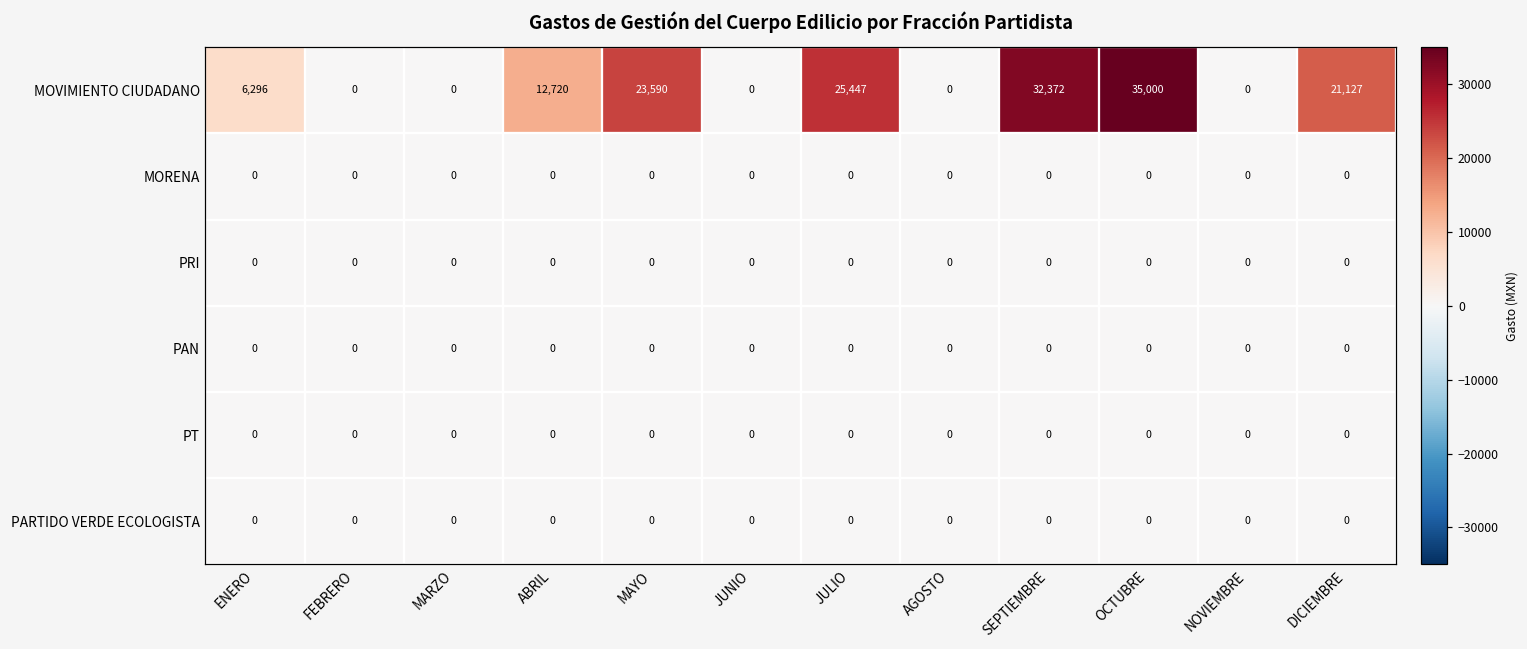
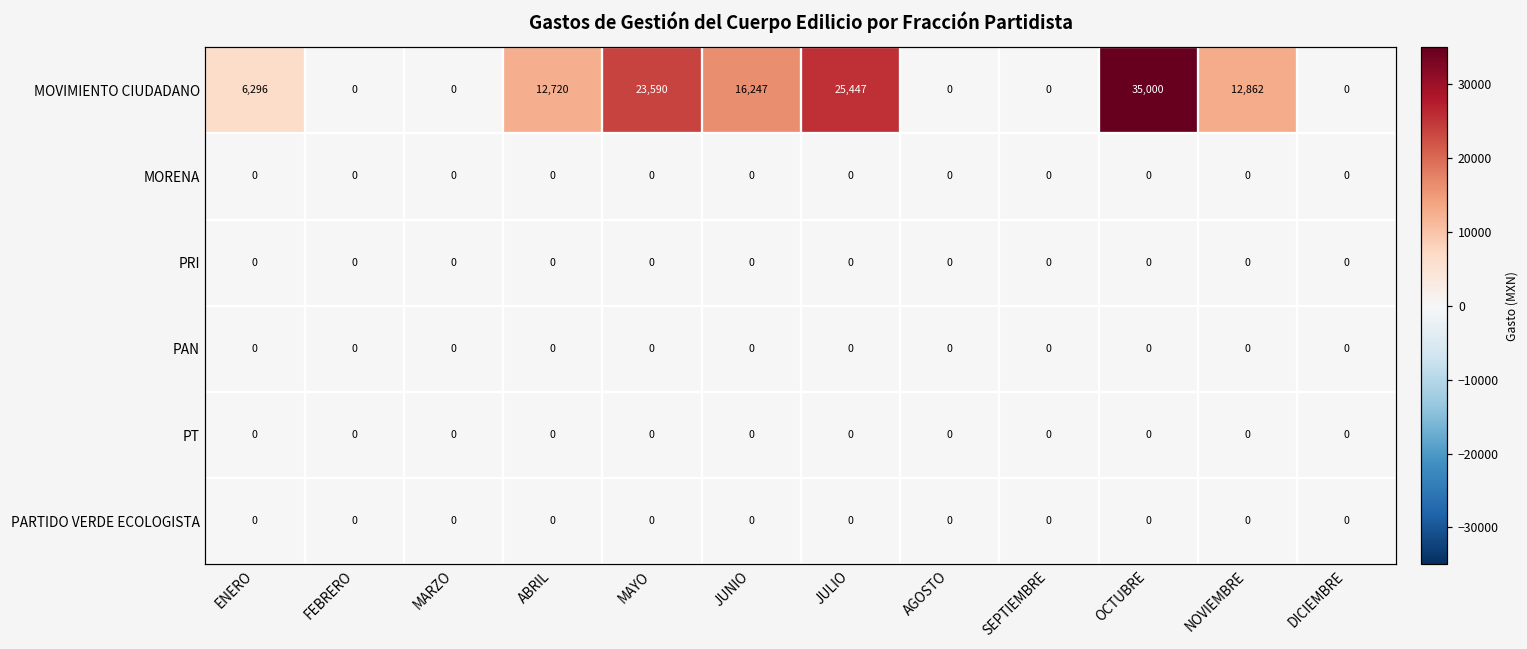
  {
    "MOVIMIENTO CIUDADANO": {
      "ENERO": "6,296",
      "FEBRERO": "0",
      "MARZO": "0",
      "ABRIL": "12,720",
      "MAYO": "23,590",
-     "JUNIO": "0",
+     "JUNIO": "16,247",
      "JULIO": "25,447",
      "AGOSTO": "0",
-     "SEPTIEMBRE": "32,372",
+     "SEPTIEMBRE": "0",
      "OCTUBRE": "35,000",
-     "NOVIEMBRE": "0",
-     "DICIEMBRE": "21,127"
+     "NOVIEMBRE": "12,862",
+     "DICIEMBRE": "0"
    },
    "MORENA": {
      "ENERO": "0",
      "FEBRERO": "0",
      "MARZO": "0",
      "ABRIL": "0",
      "MAYO": "0",
      "JUNIO": "0",
      "JULIO": "0",
      "AGOSTO": "0",
      "SEPTIEMBRE": "0",
      "OCTUBRE": "0",
      "NOVIEMBRE": "0",
      "DICIEMBRE": "0"
    },
    "PRI": {
      "ENERO": "0",
      "FEBRERO": "0",
      "MARZO": "0",
      "ABRIL": "0",
      "MAYO": "0",
      "JUNIO": "0",
      "JULIO": "0",
      "AGOSTO": "0",
      "SEPTIEMBRE": "0",
      "OCTUBRE": "0",
      "NOVIEMBRE": "0",
      "DICIEMBRE": "0"
    },
    "PAN": {
      "ENERO": "0",
      "FEBRERO": "0",
      "MARZO": "0",
      "ABRIL": "0",
      "MAYO": "0",
      "JUNIO": "0",
      "JULIO": "0",
      "AGOSTO": "0",
      "SEPTIEMBRE": "0",
      "OCTUBRE": "0",
      "NOVIEMBRE": "0",
      "DICIEMBRE": "0"
    },
    "PT": {
      "ENERO": "0",
      "FEBRERO": "0",
      "MARZO": "0",
      "ABRIL": "0",
      "MAYO": "0",
      "JUNIO": "0",
      "JULIO": "0",
      "AGOSTO": "0",
      "SEPTIEMBRE": "0",
      "OCTUBRE": "0",
      "NOVIEMBRE": "0",
      "DICIEMBRE": "0"
    },
    "PARTIDO VERDE ECOLOGISTA": {
      "ENERO": "0",
      "FEBRERO": "0",
      "MARZO": "0",
      "ABRIL": "0",
      "MAYO": "0",
      "JUNIO": "0",
      "JULIO": "0",
      "AGOSTO": "0",
      "SEPTIEMBRE": "0",
      "OCTUBRE": "0",
      "NOVIEMBRE": "0",
      "DICIEMBRE": "0"
    }
  }
